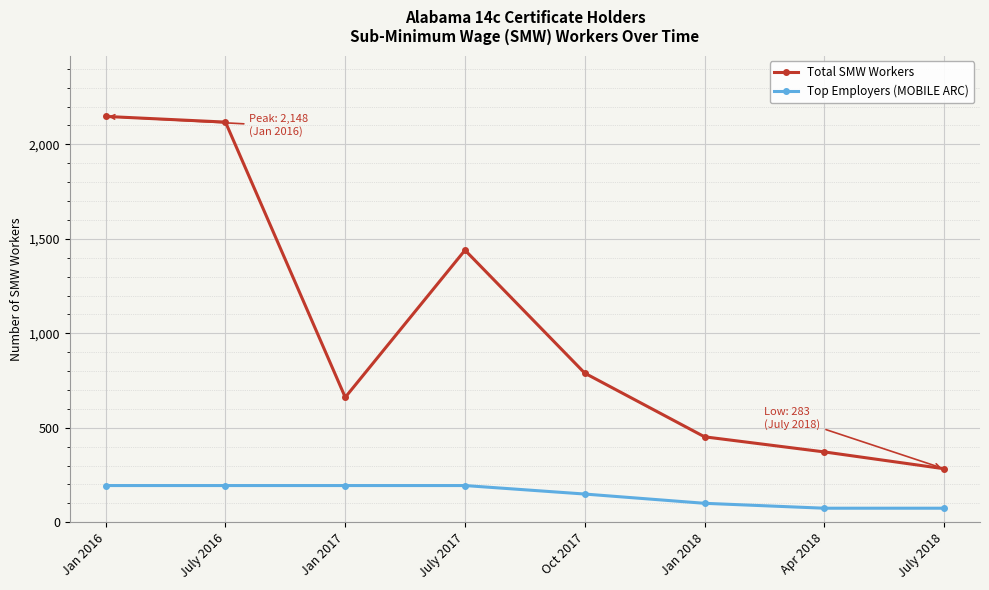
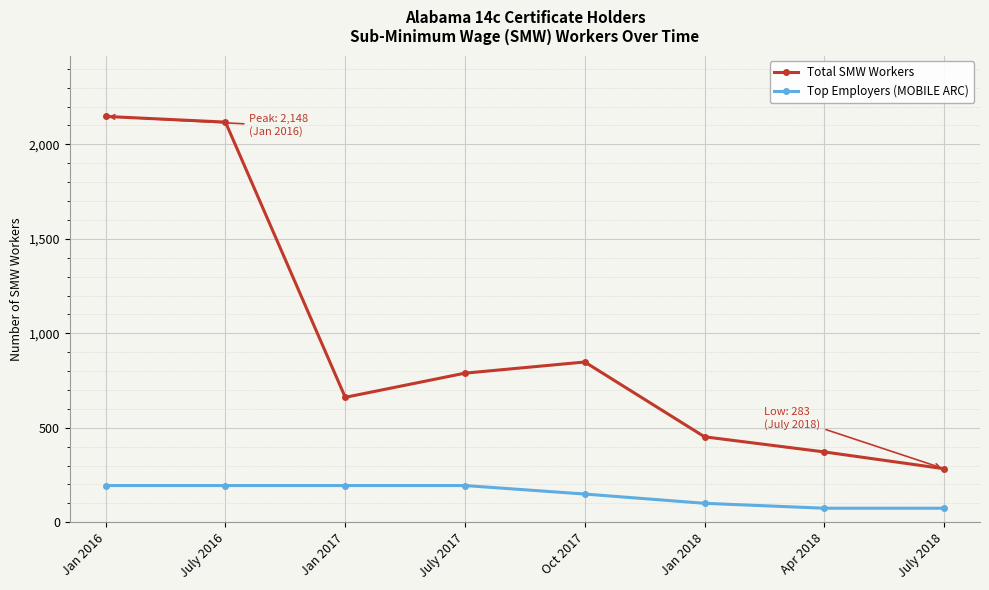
  {
    "Total SMW Workers": {
      "Jan 2016": "2,150",
      "Jan 2017": "660",
-     "July 2017": "1,440",
-     "Oct 2017": "790",
+     "July 2017": "790",
+     "Oct 2017": "850",
      "Jan 2018": "450",
      "July 2018": "280"
    },
    "Top Employers (MOBILE ARC)": {
      "Jan 2016": "190",
      "July 2016": "190",
      "Jan 2017": "190",
      "July 2017": "190",
      "Oct 2017": "150",
      "Jan 2018": "100",
      "Apr 2018": "70",
      "July 2018": "70"
    }
  }
